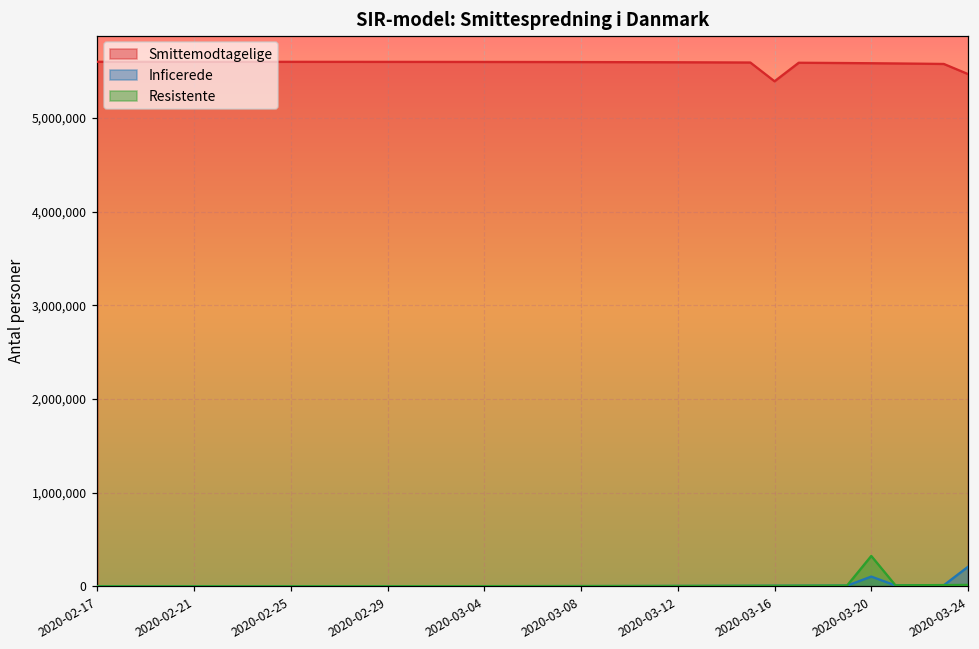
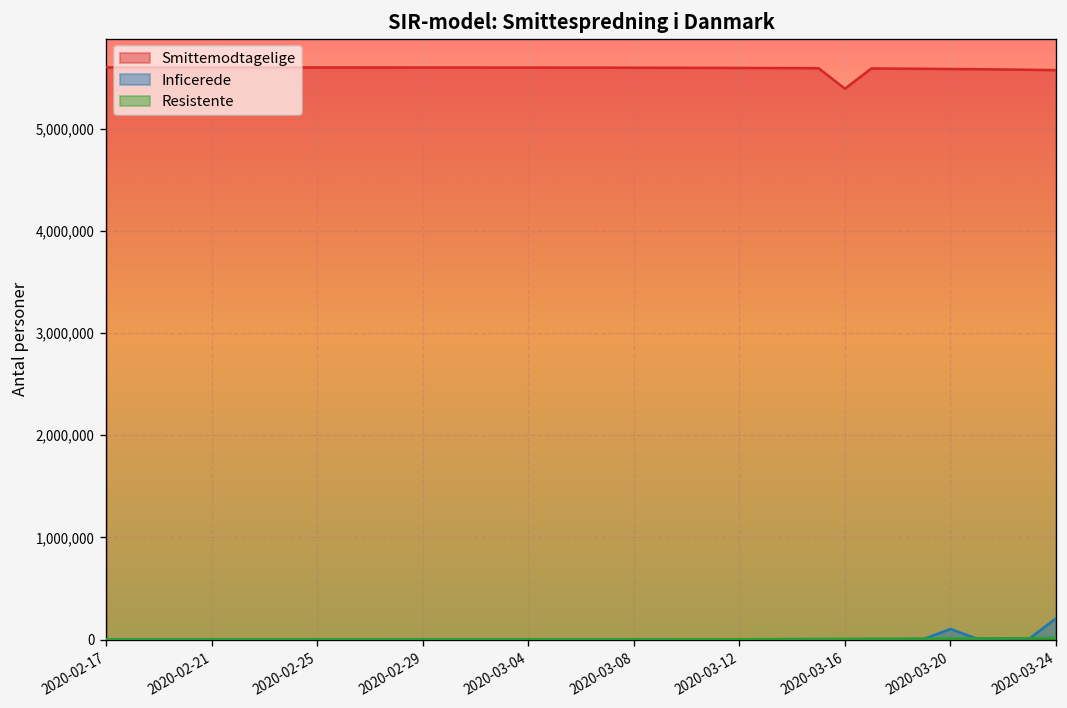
  {
    "Smittemodtagelige": {
      "2020-02-17": "5,600,000",
      "2020-02-25": "5,600,000",
      "2020-02-29": "5,600,000",
      "2020-03-04": "5,600,000",
      "2020-03-08": "5,600,000",
      "2020-03-12": "5,600,000",
      "2020-03-16": "5,400,000",
      "2020-03-20": "5,600,000",
-     "2020-03-24": "5,500,000"
+     "2020-03-24": "5,600,000"
    },
    "Inficerede": {
      "2020-03-20": "100,000",
      "2020-03-24": "200,000"
    },
    "Resistente": {
-     "2020-03-20": "300,000",
+     "2020-03-20": "0",
      "2020-03-24": "0"
    }
  }
